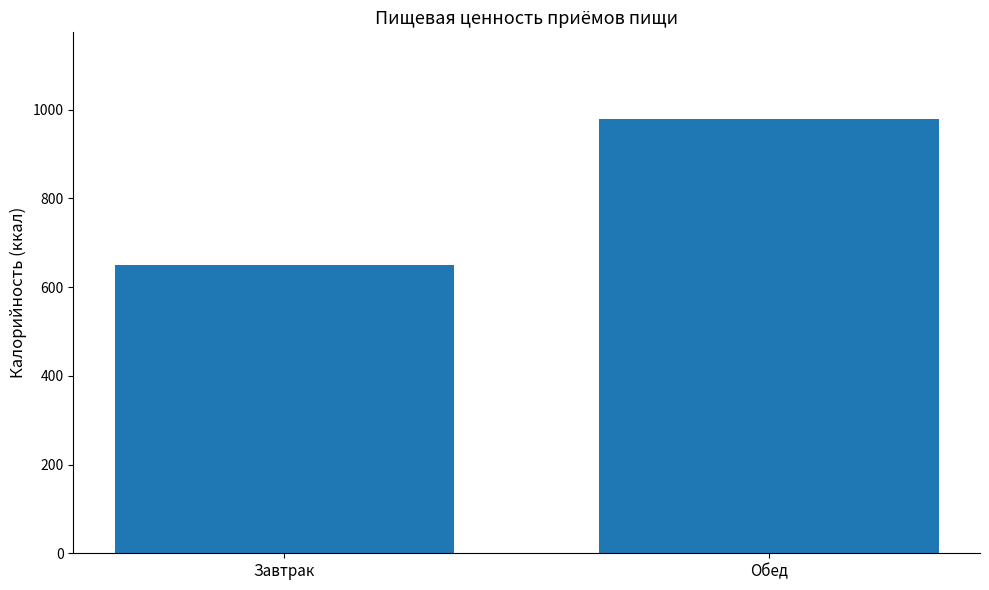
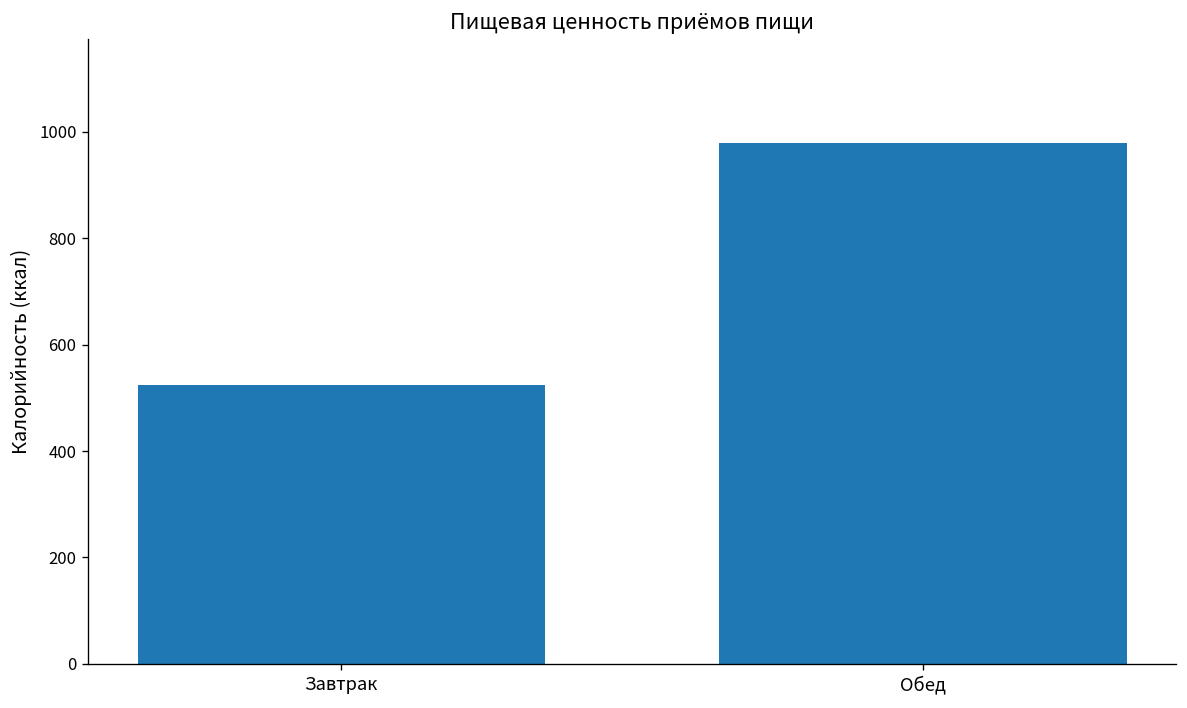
  {
-   "Завтрак": 650,
+   "Завтрак": 520,
    "Обед": 980
  }
